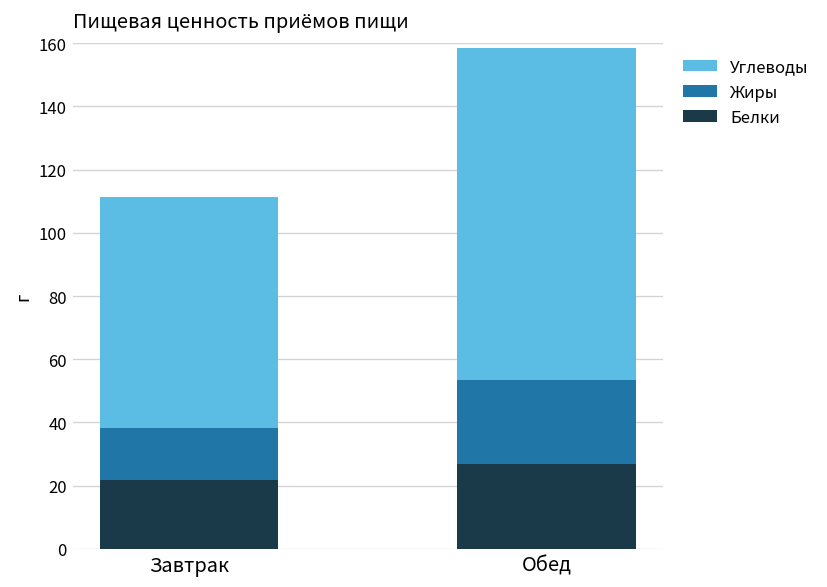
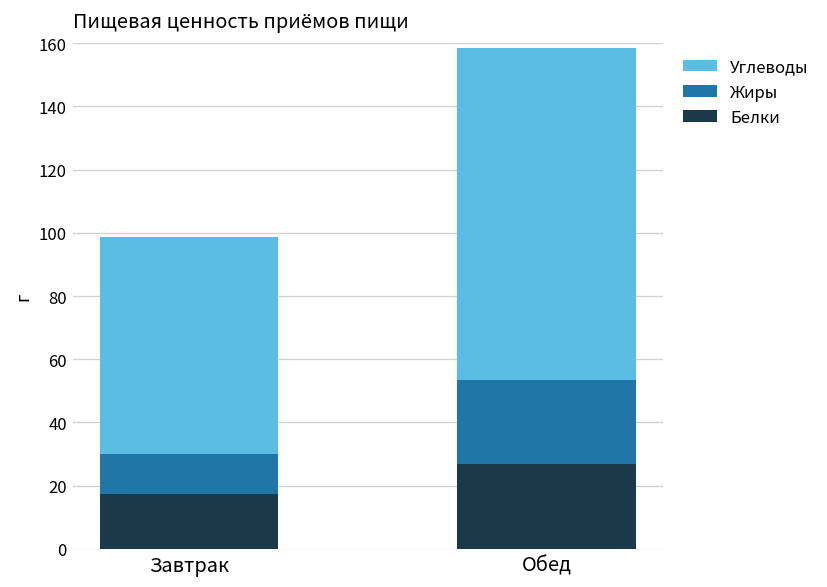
  {
    "Белки": {
-     "Завтрак": 22,
+     "Завтрак": 17,
      "Обед": 27
    },
    "Жиры": {
-     "Завтрак": 16,
+     "Завтрак": 13,
      "Обед": 27
    },
    "Углеводы": {
-     "Завтрак": 73,
+     "Завтрак": 69,
      "Обед": 105
    }
  }
